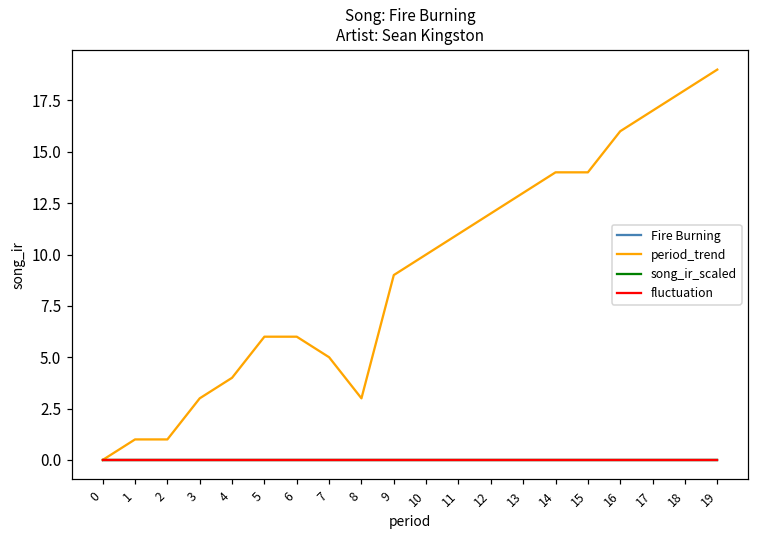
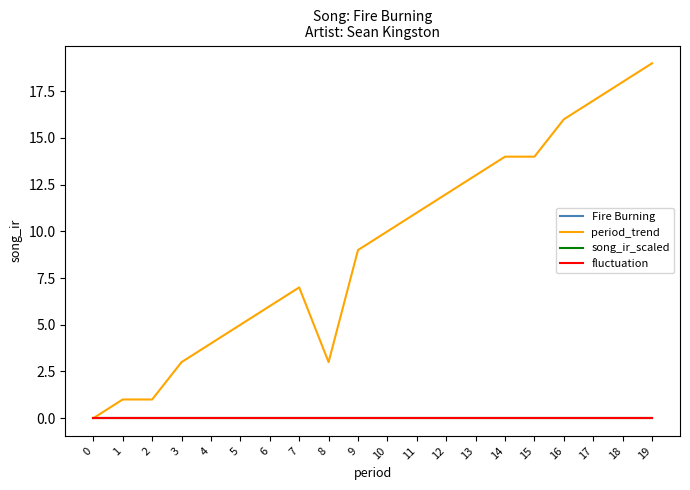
  {
    "fluctuation": {
      "1": 0,
      "2": 0,
      "3": 0,
      "4": 0,
      "5": 0,
      "6": 0,
      "7": 0,
      "8": 0,
      "9": 0,
      "10": 0,
      "11": 0,
      "12": 0,
      "13": 0,
      "14": 0,
      "15": 0,
      "16": 0,
      "17": 0,
      "18": 0,
      "19": 0
    },
    "period_trend": {
      "1": 1,
      "2": 1,
      "3": 3,
      "4": 4,
-     "5": 6,
+     "5": 5,
      "6": 6,
-     "7": 5,
+     "7": 7,
      "8": 3,
      "9": 9,
      "10": 10,
      "11": 11,
      "12": 12,
      "13": 13,
      "14": 14,
      "15": 14,
      "16": 16,
      "17": 17,
      "18": 18,
      "19": 19
    }
  }
